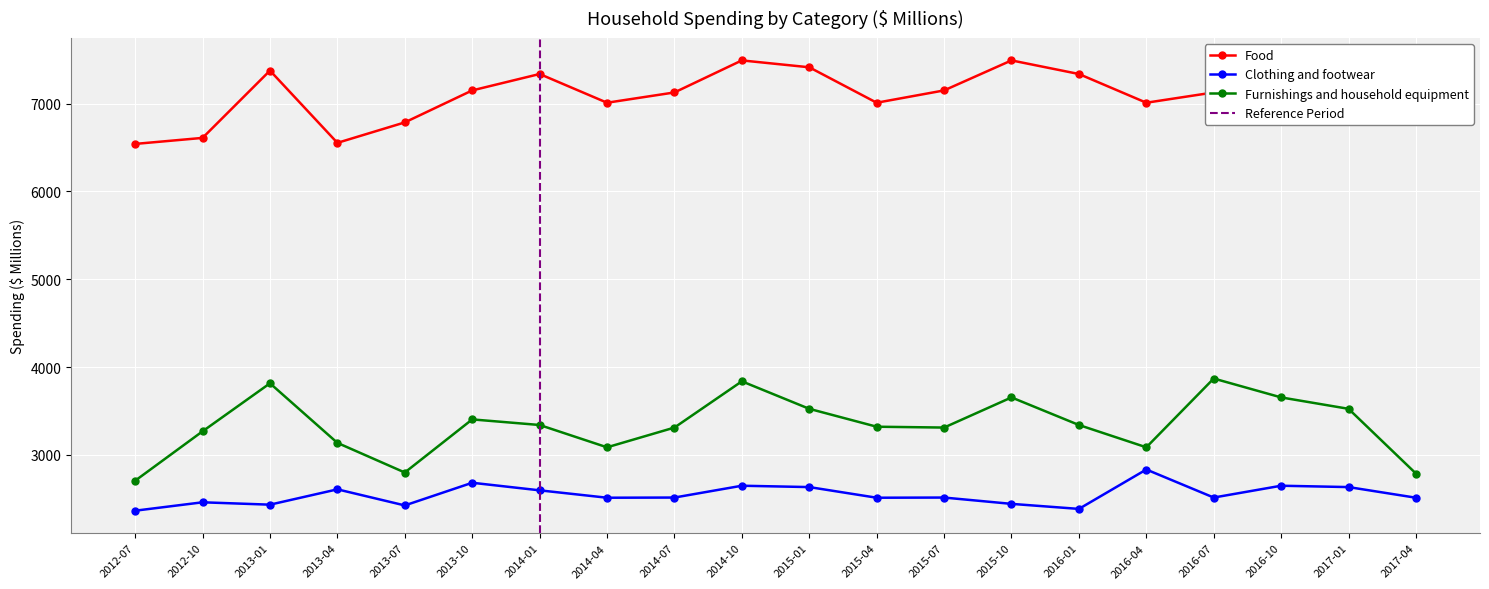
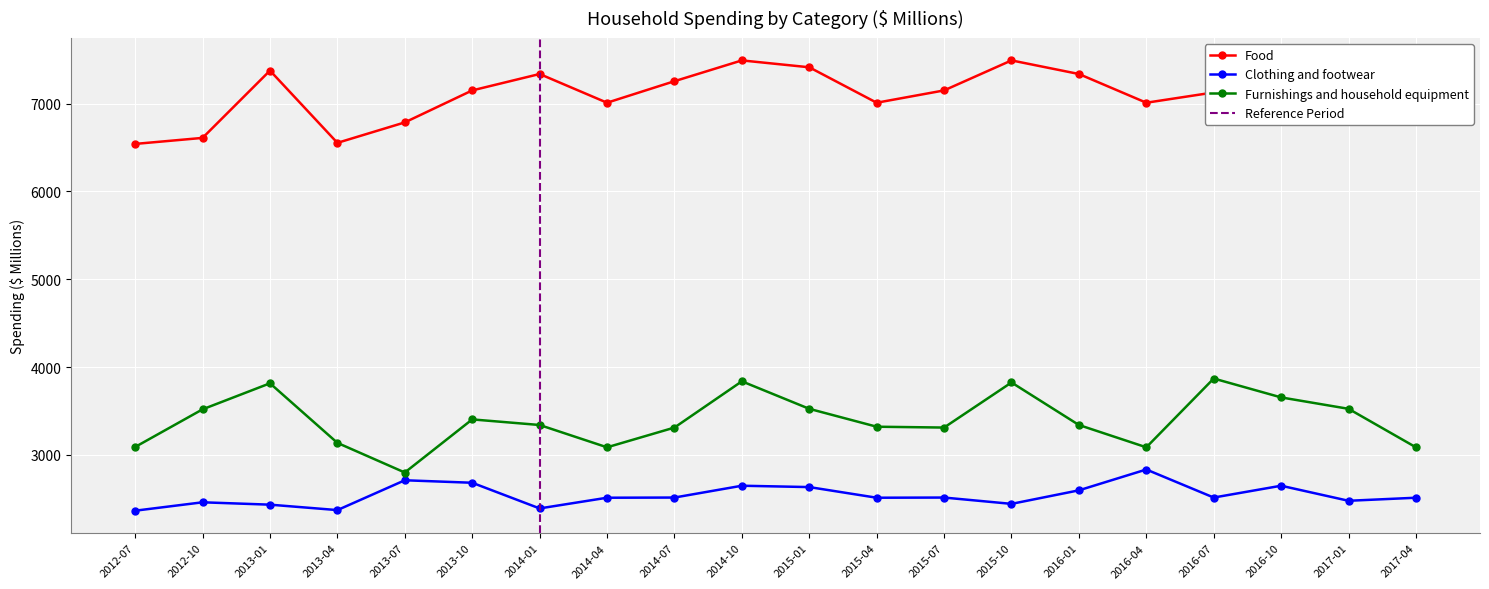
  {
    "Food": {
      "2012-07": 6500,
      "2012-10": 6600,
      "2013-01": 7400,
      "2013-04": 6600,
      "2013-07": 6800,
      "2013-10": 7200,
      "2014-01": 7300,
      "2014-04": 7000,
-     "2014-07": 7100,
+     "2014-07": 7300,
      "2014-10": 7500,
      "2015-01": 7400,
      "2015-04": 7000,
      "2015-07": 7200,
      "2015-10": 7500,
      "2016-01": 7300,
      "2016-04": 7000
    },
    "Clothing and footwear": {
      "2012-07": 2400,
      "2012-10": 2500,
      "2013-01": 2400,
-     "2013-04": 2600,
-     "2013-07": 2400,
+     "2013-04": 2400,
+     "2013-07": 2700,
      "2013-10": 2700,
-     "2014-01": 2600,
+     "2014-01": 2400,
      "2014-04": 2500,
      "2014-07": 2500,
      "2014-10": 2600,
      "2015-01": 2600,
      "2015-04": 2500,
      "2015-07": 2500,
      "2015-10": 2400,
-     "2016-01": 2400,
+     "2016-01": 2600,
      "2016-04": 2800,
      "2016-07": 2500,
      "2016-10": 2600,
-     "2017-01": 2600,
+     "2017-01": 2500,
      "2017-04": 2500
    },
    "Furnishings and household equipment": {
-     "2012-07": 2700,
-     "2012-10": 3300,
+     "2012-07": 3100,
+     "2012-10": 3500,
      "2013-01": 3800,
      "2013-04": 3100,
      "2013-07": 2800,
      "2013-10": 3400,
      "2014-01": 3300,
      "2014-04": 3100,
      "2014-07": 3300,
      "2014-10": 3800,
      "2015-01": 3500,
      "2015-04": 3300,
      "2015-07": 3300,
-     "2015-10": 3700,
+     "2015-10": 3800,
      "2016-01": 3300,
      "2016-04": 3100,
      "2016-07": 3900,
      "2016-10": 3700,
      "2017-01": 3500,
-     "2017-04": 2800
+     "2017-04": 3100
    }
  }
